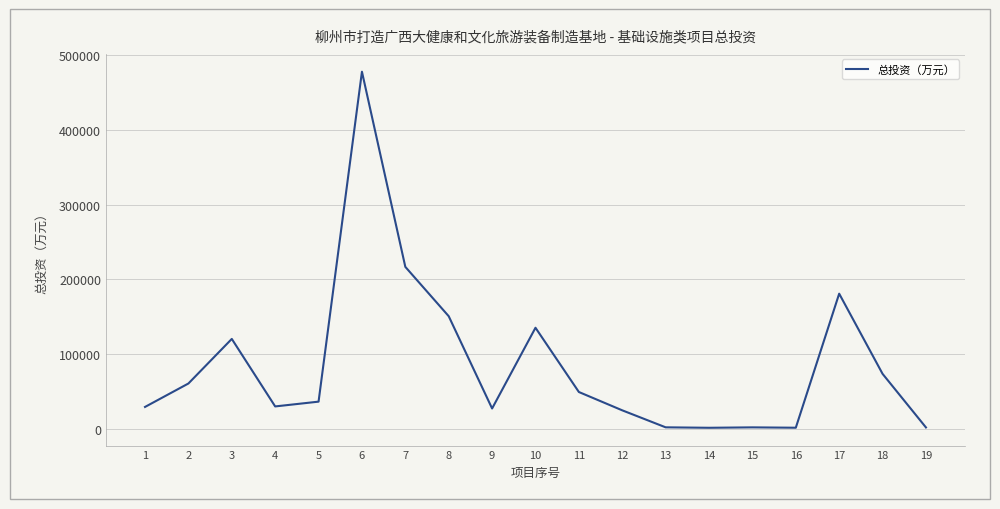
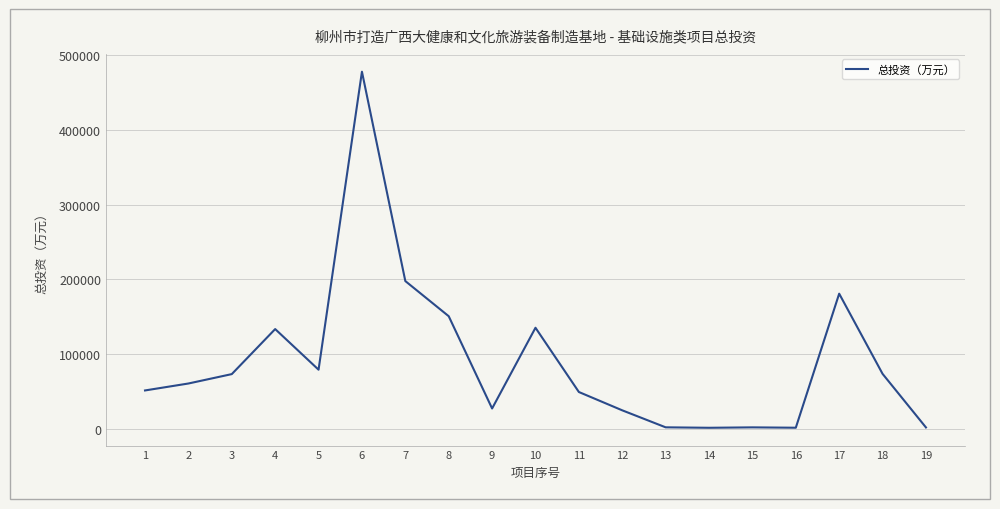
  {
-   "1": 30000,
+   "1": 50000,
    "2": 60000,
-   "3": 120000,
-   "4": 30000,
-   "5": 40000,
+   "3": 70000,
+   "4": 130000,
+   "5": 80000,
    "6": 480000,
-   "7": 220000,
+   "7": 200000,
    "8": 150000,
    "9": 30000,
    "10": 130000,
    "11": 50000,
    "12": 20000,
    "13": 0,
    "14": 0,
    "15": 0,
    "16": 0,
    "17": 180000,
    "18": 70000,
    "19": 0
  }
